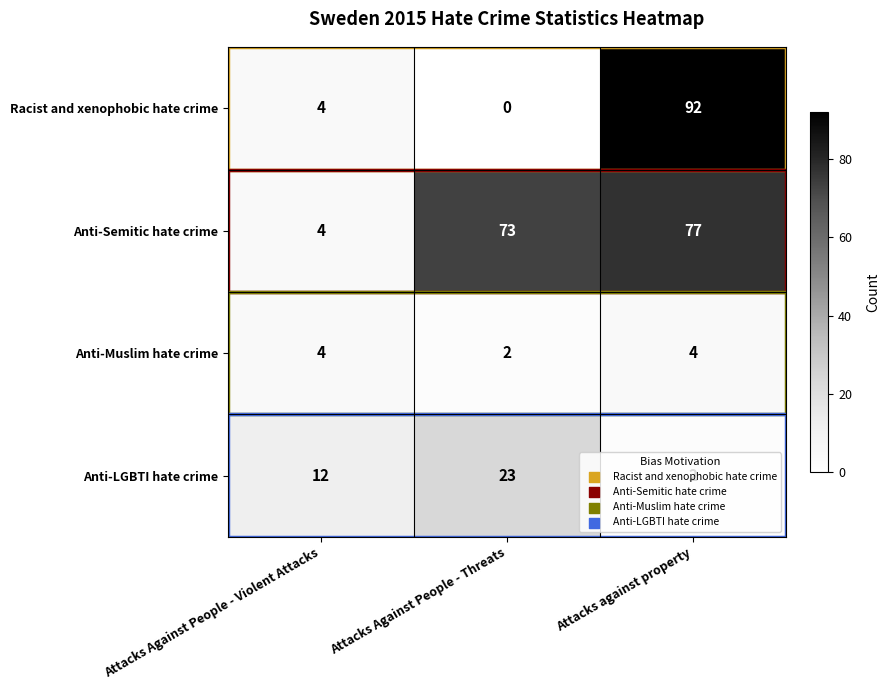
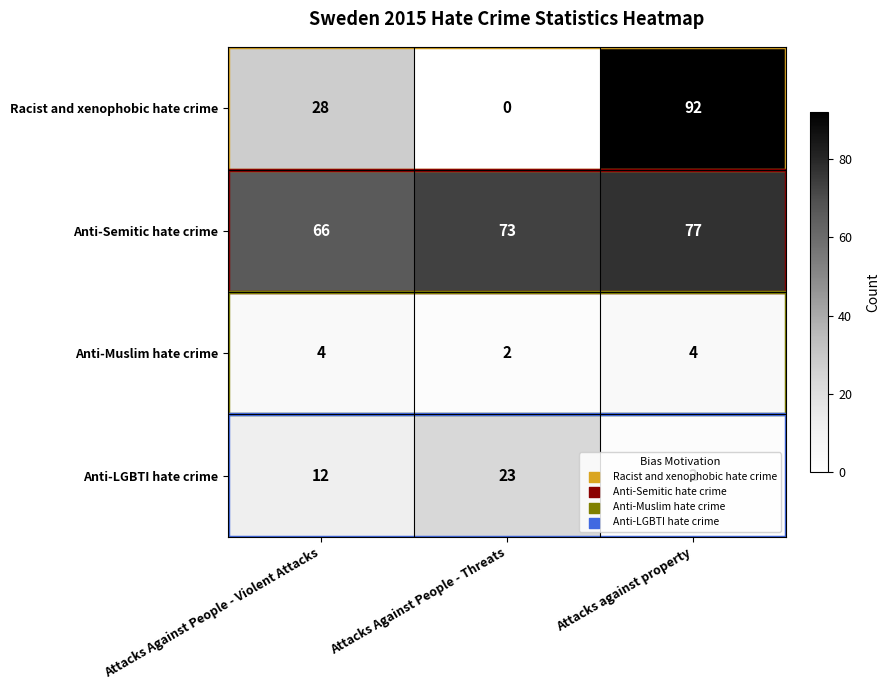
  {
    "Racist and xenophobic hate crime": {
-     "Attacks Against People - Violent Attacks": 4,
+     "Attacks Against People - Violent Attacks": 28,
      "Attacks Against People - Threats": 0,
      "Attacks against property": 92
    },
    "Anti-Semitic hate crime": {
-     "Attacks Against People - Violent Attacks": 4,
+     "Attacks Against People - Violent Attacks": 66,
      "Attacks Against People - Threats": 73,
      "Attacks against property": 77
    },
    "Anti-Muslim hate crime": {
      "Attacks Against People - Violent Attacks": 4,
      "Attacks Against People - Threats": 2,
      "Attacks against property": 4
    },
    "Anti-LGBTI hate crime": {
      "Attacks Against People - Violent Attacks": 12,
      "Attacks Against People - Threats": 23
    }
  }
